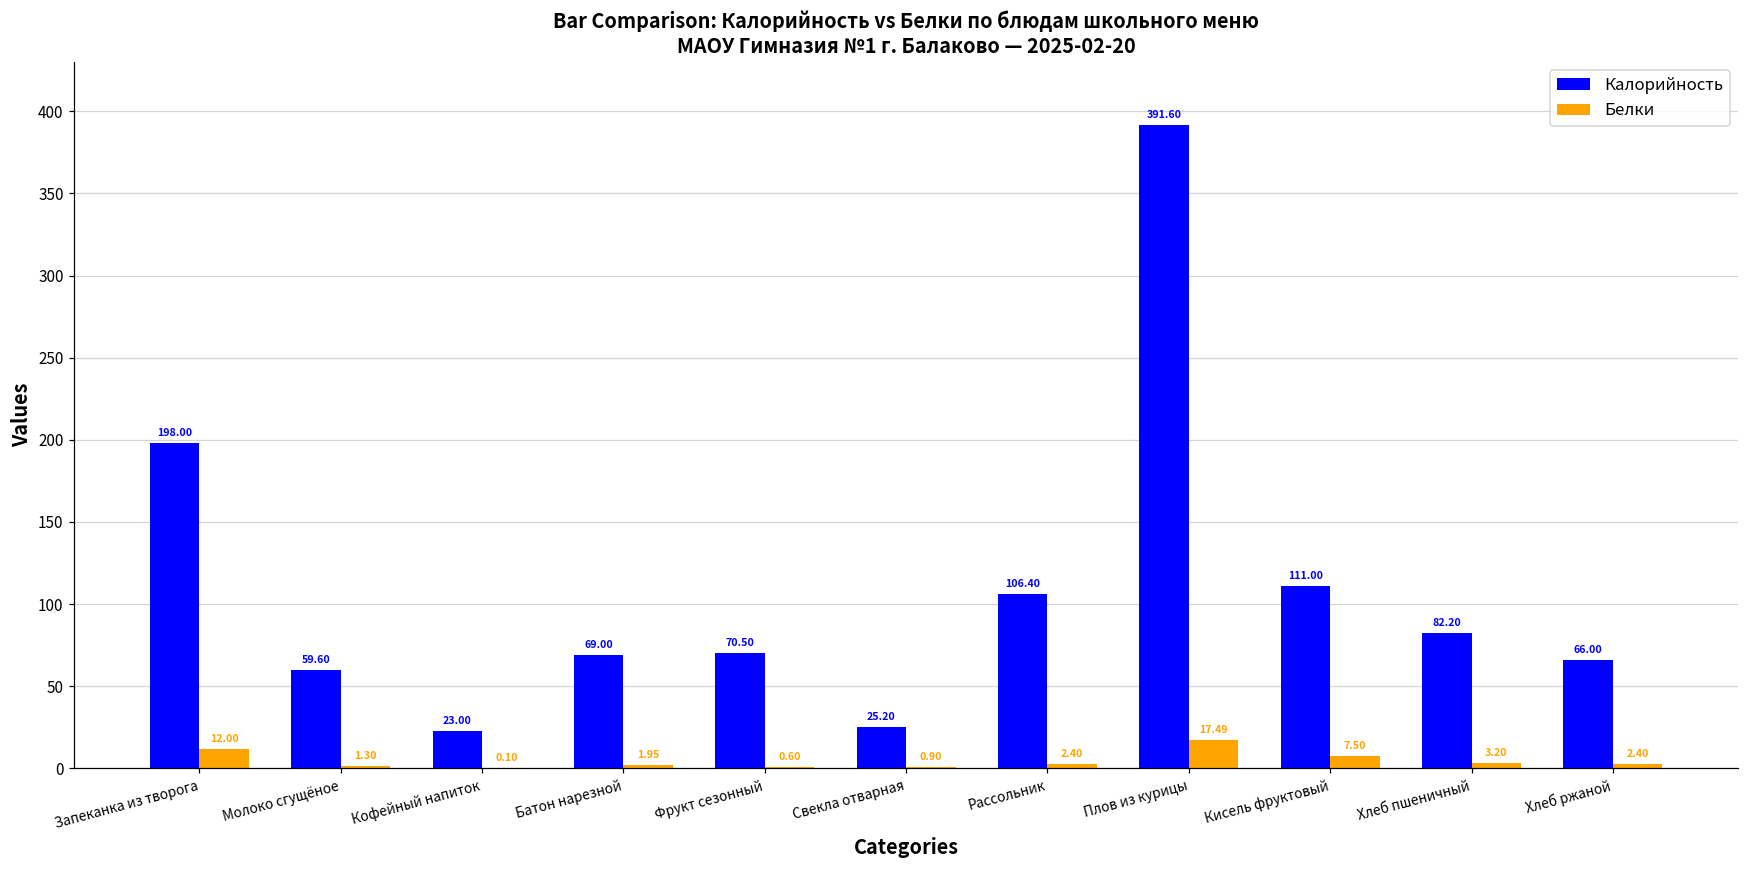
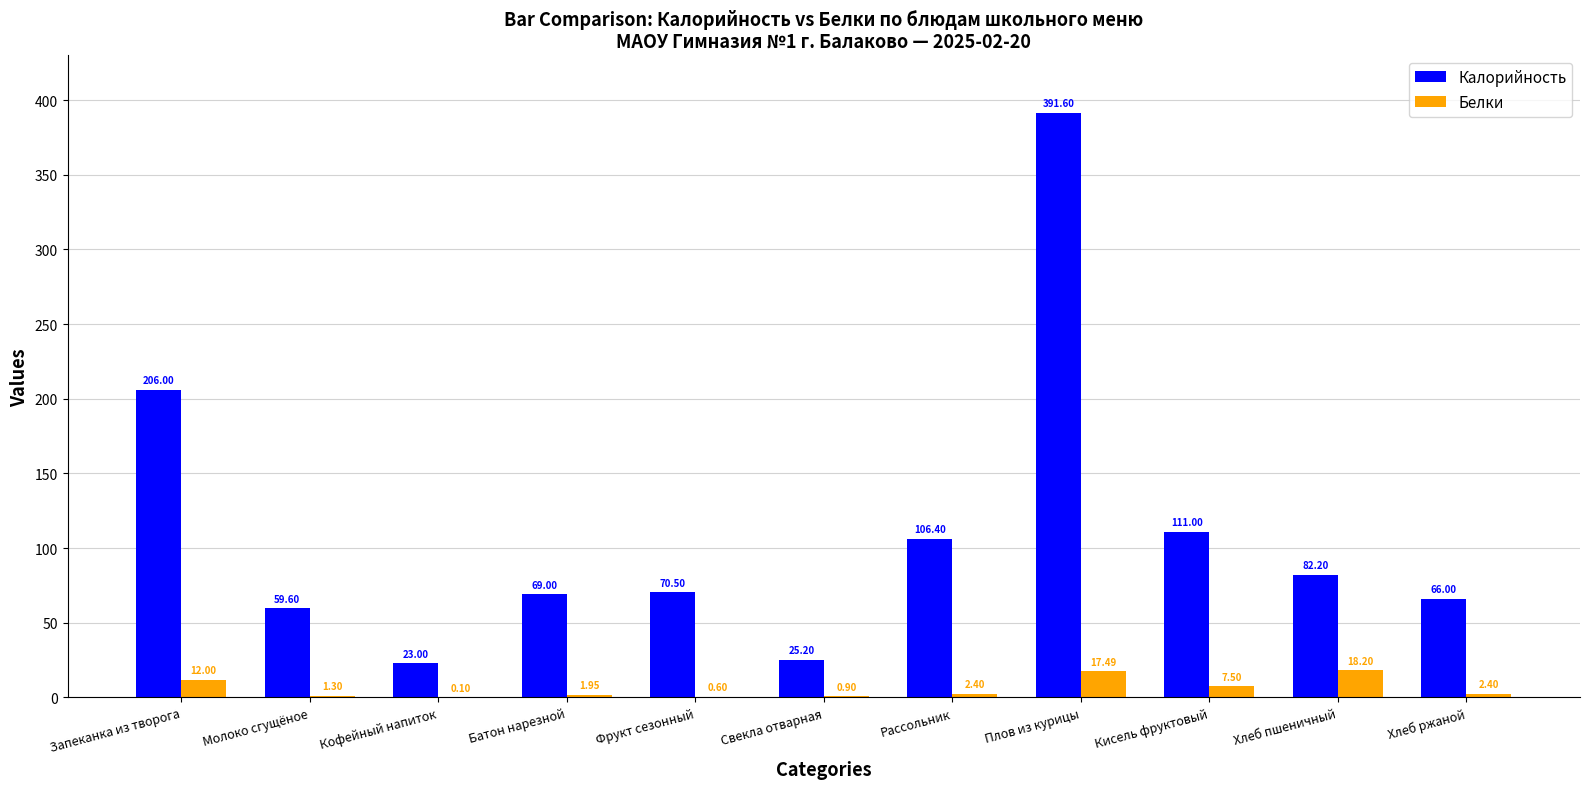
  {
    "Калорийность": {
-     "Запеканка из творога": 198.00,
+     "Запеканка из творога": 206.00,
      "Молоко сгущёное": 59.60,
      "Кофейный напиток": 23.00,
      "Батон нарезной": 69.00,
      "Фрукт сезонный": 70.50,
      "Свекла отварная": 25.20,
      "Рассольник": 106.40,
      "Плов из курицы": 391.60,
      "Кисель фруктовый": 111.00,
      "Хлеб пшеничный": 82.20,
      "Хлеб ржаной": 66.00
    },
    "Белки": {
      "Запеканка из творога": 12.00,
      "Молоко сгущёное": 1.30,
      "Кофейный напиток": 0.10,
      "Батон нарезной": 1.95,
      "Фрукт сезонный": 0.60,
      "Свекла отварная": 0.90,
      "Рассольник": 2.40,
      "Плов из курицы": 17.49,
      "Кисель фруктовый": 7.50,
-     "Хлеб пшеничный": 3.20,
+     "Хлеб пшеничный": 18.20,
      "Хлеб ржаной": 2.40
    }
  }
